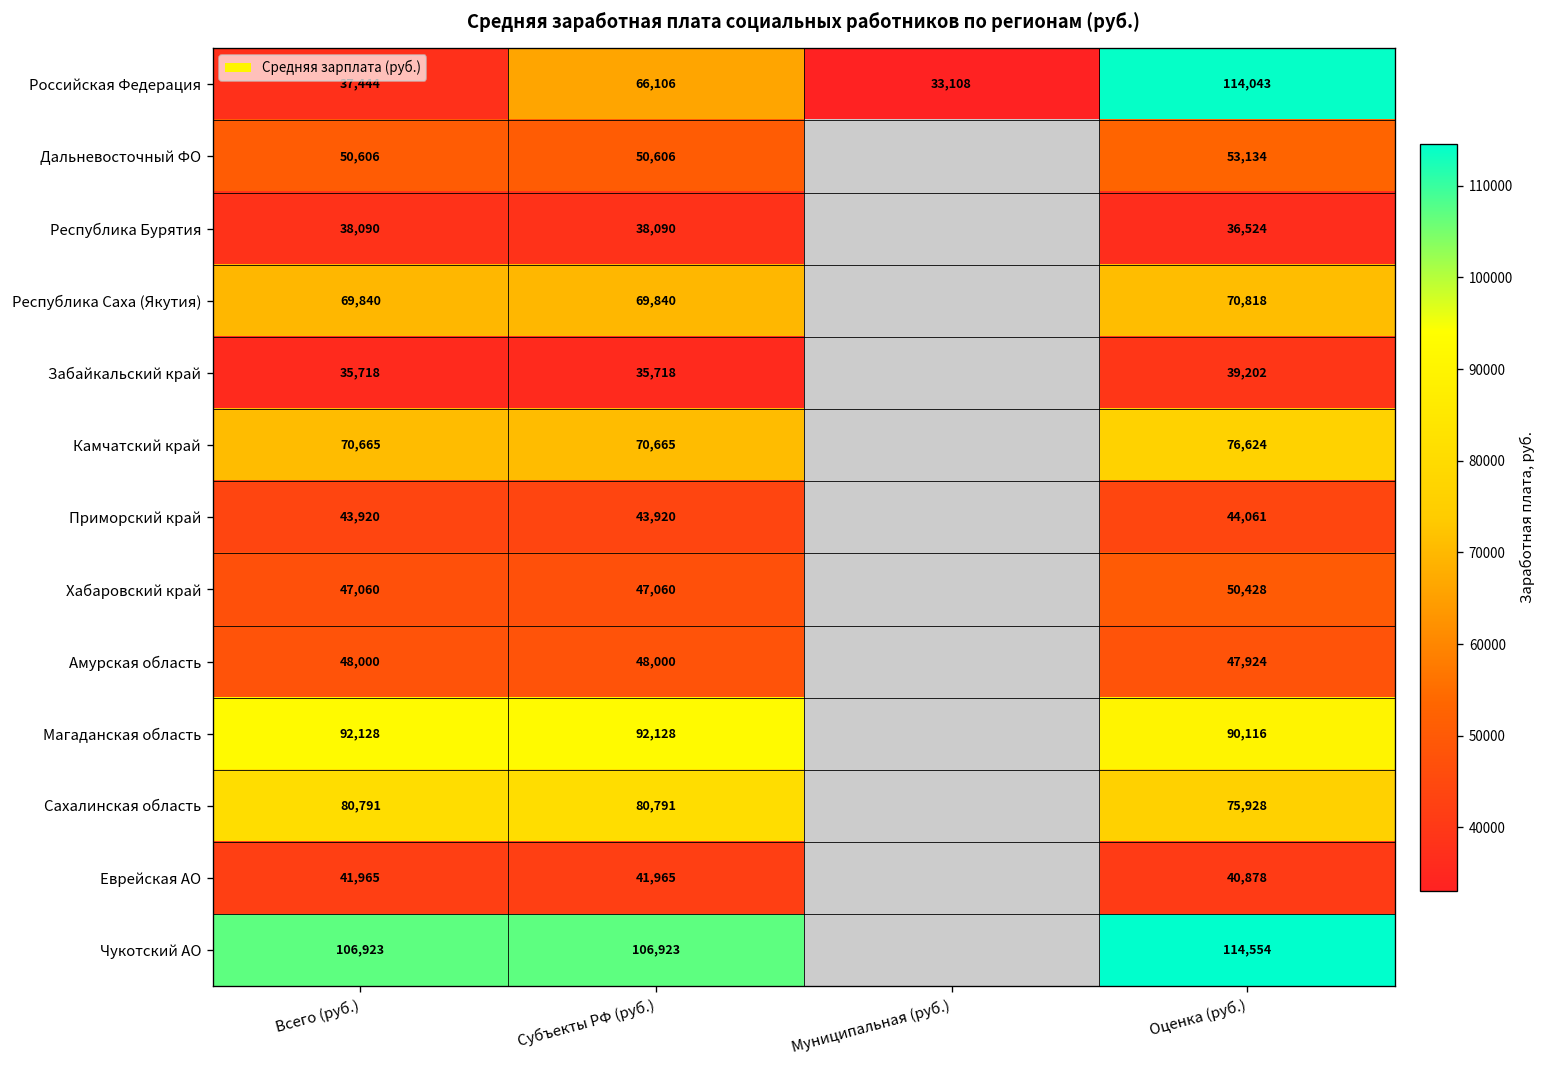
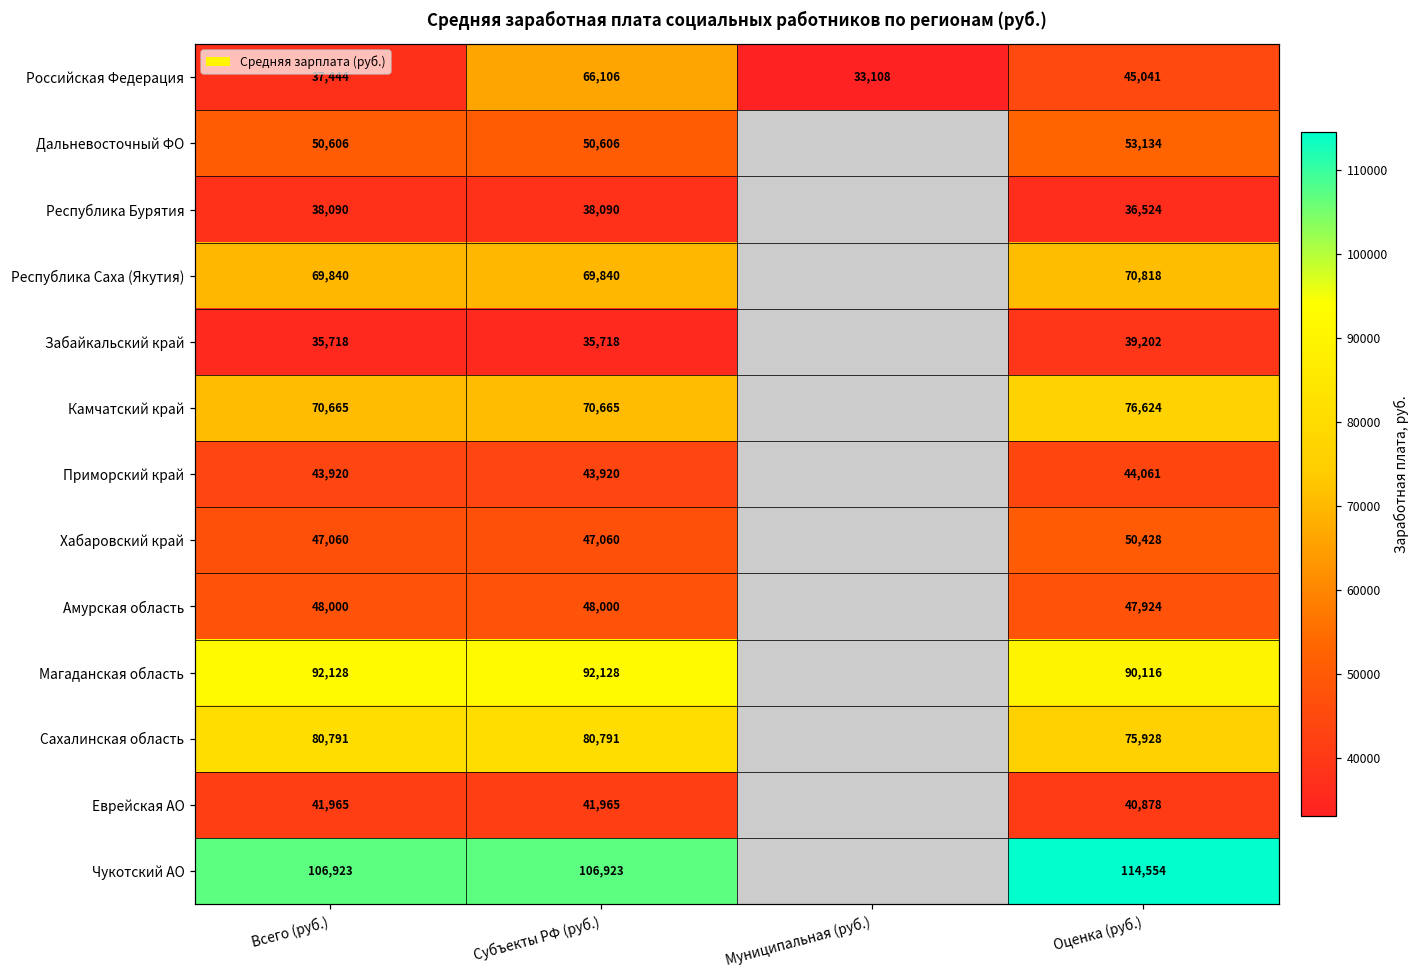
  {
    "Российская Федерация": {
      "Субъекты РФ (руб.)": "66,106",
      "Муниципальная (руб.)": "33,108",
-     "Оценка (руб.)": "114,043"
+     "Оценка (руб.)": "45,041"
    },
    "Дальневосточный ФО": {
      "Всего (руб.)": "50,606",
      "Субъекты РФ (руб.)": "50,606",
      "Оценка (руб.)": "53,134"
    },
    "Республика Бурятия": {
      "Всего (руб.)": "38,090",
      "Субъекты РФ (руб.)": "38,090",
      "Оценка (руб.)": "36,524"
    },
    "Республика Саха (Якутия)": {
      "Всего (руб.)": "69,840",
      "Субъекты РФ (руб.)": "69,840",
      "Оценка (руб.)": "70,818"
    },
    "Забайкальский край": {
      "Всего (руб.)": "35,718",
      "Субъекты РФ (руб.)": "35,718",
      "Оценка (руб.)": "39,202"
    },
    "Камчатский край": {
      "Всего (руб.)": "70,665",
      "Субъекты РФ (руб.)": "70,665",
      "Оценка (руб.)": "76,624"
    },
    "Приморский край": {
      "Всего (руб.)": "43,920",
      "Субъекты РФ (руб.)": "43,920",
      "Оценка (руб.)": "44,061"
    },
    "Хабаровский край": {
      "Всего (руб.)": "47,060",
      "Субъекты РФ (руб.)": "47,060",
      "Оценка (руб.)": "50,428"
    },
    "Амурская область": {
      "Всего (руб.)": "48,000",
      "Субъекты РФ (руб.)": "48,000",
      "Оценка (руб.)": "47,924"
    },
    "Магаданская область": {
      "Всего (руб.)": "92,128",
      "Субъекты РФ (руб.)": "92,128",
      "Оценка (руб.)": "90,116"
    },
    "Сахалинская область": {
      "Всего (руб.)": "80,791",
      "Субъекты РФ (руб.)": "80,791",
      "Оценка (руб.)": "75,928"
    },
    "Еврейская АО": {
      "Всего (руб.)": "41,965",
      "Субъекты РФ (руб.)": "41,965",
      "Оценка (руб.)": "40,878"
    },
    "Чукотский АО": {
      "Всего (руб.)": "106,923",
      "Субъекты РФ (руб.)": "106,923",
      "Оценка (руб.)": "114,554"
    }
  }
